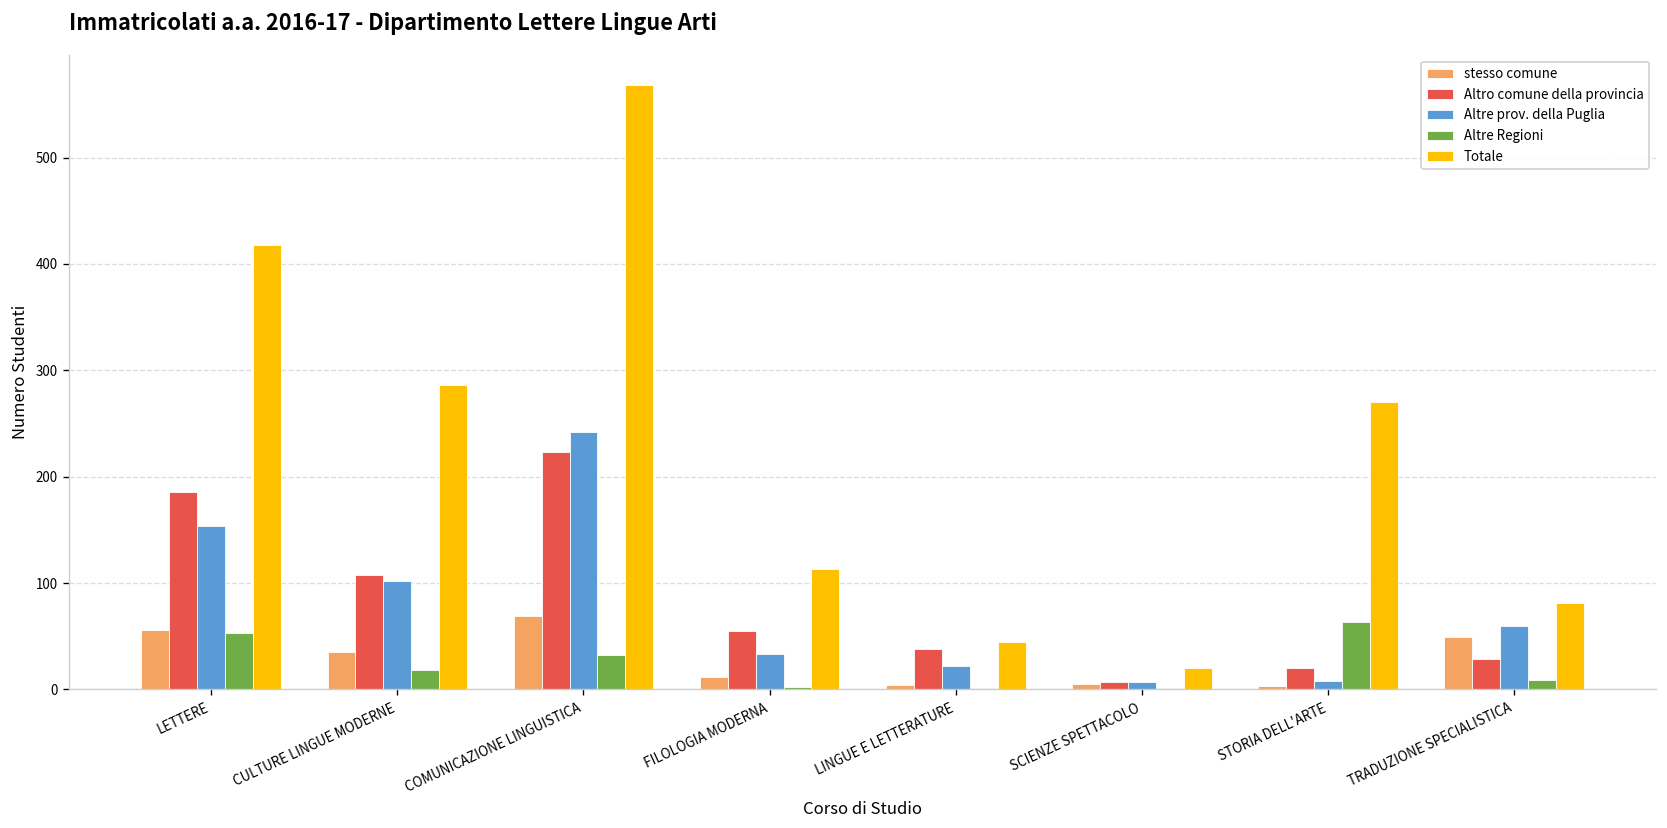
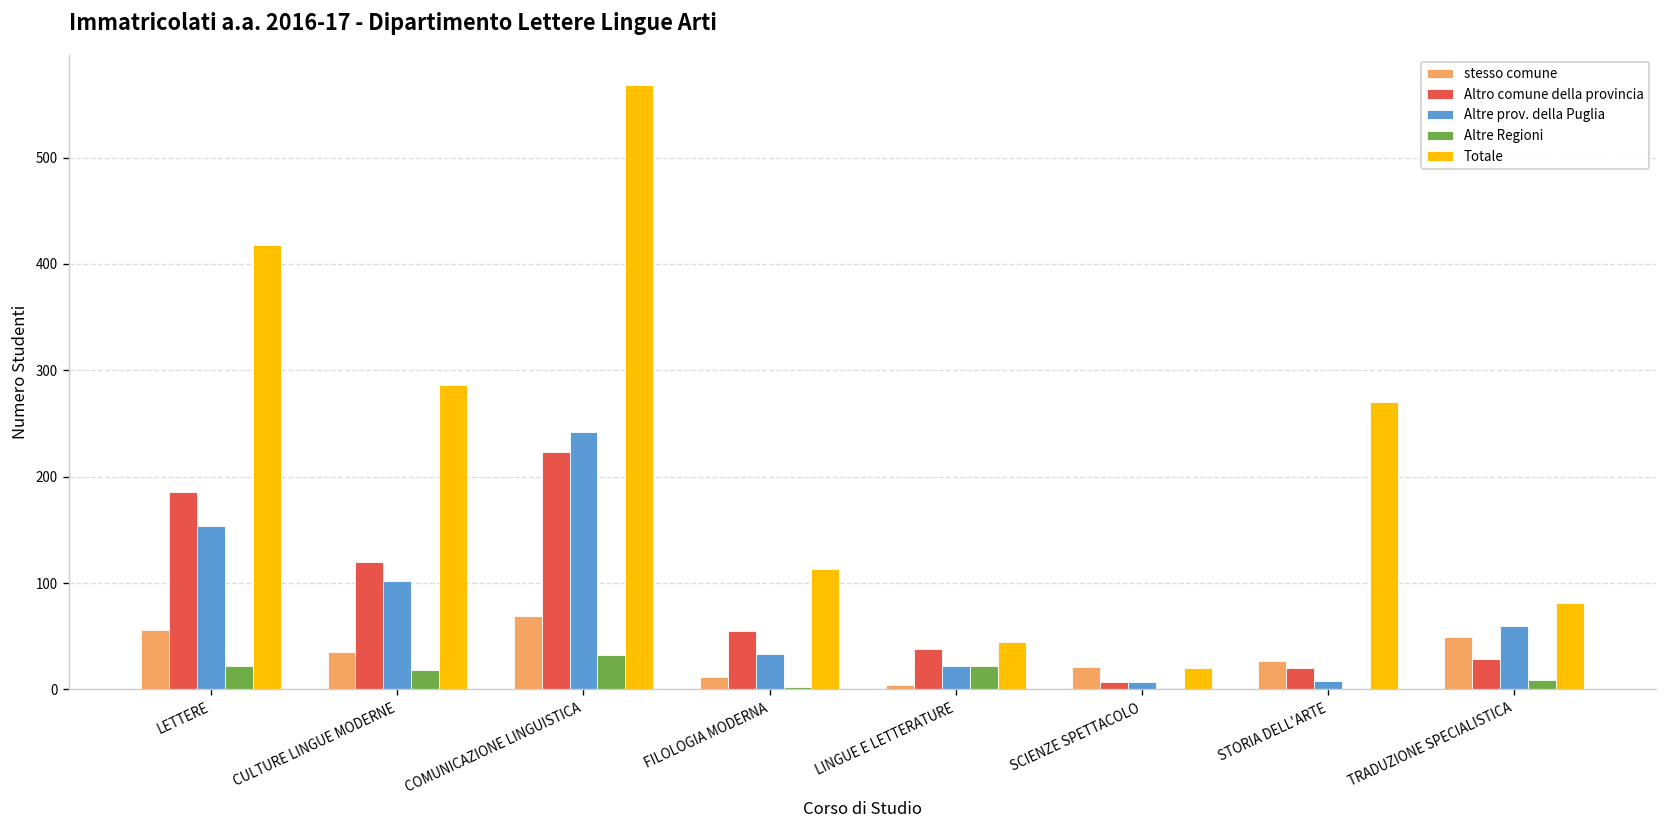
  {
    "stesso comune": {
      "LETTERE": 60,
      "CULTURE LINGUE MODERNE": 40,
      "COMUNICAZIONE LINGUISTICA": 70,
      "FILOLOGIA MODERNA": 10,
      "LINGUE E LETTERATURE": 0,
-     "SCIENZE SPETTACOLO": 10,
-     "STORIA DELL'ARTE": 0,
+     "SCIENZE SPETTACOLO": 20,
+     "STORIA DELL'ARTE": 30,
      "TRADUZIONE SPECIALISTICA": 50
    },
    "Altro comune della provincia": {
      "LETTERE": 190,
-     "CULTURE LINGUE MODERNE": 110,
+     "CULTURE LINGUE MODERNE": 120,
      "COMUNICAZIONE LINGUISTICA": 220,
      "FILOLOGIA MODERNA": 60,
      "LINGUE E LETTERATURE": 40,
      "SCIENZE SPETTACOLO": 10,
      "STORIA DELL'ARTE": 20,
      "TRADUZIONE SPECIALISTICA": 30
    },
    "Altre prov. della Puglia": {
      "LETTERE": 150,
      "CULTURE LINGUE MODERNE": 100,
      "COMUNICAZIONE LINGUISTICA": 240,
      "FILOLOGIA MODERNA": 30,
      "LINGUE E LETTERATURE": 20,
      "SCIENZE SPETTACOLO": 10,
      "STORIA DELL'ARTE": 10,
      "TRADUZIONE SPECIALISTICA": 60
    },
    "Altre Regioni": {
-     "LETTERE": 50,
+     "LETTERE": 20,
      "CULTURE LINGUE MODERNE": 20,
      "COMUNICAZIONE LINGUISTICA": 30,
-     "LINGUE E LETTERATURE": 0,
-     "STORIA DELL'ARTE": 60,
+     "LINGUE E LETTERATURE": 20,
+     "STORIA DELL'ARTE": 0,
      "TRADUZIONE SPECIALISTICA": 10
    },
    "Totale": {
      "LETTERE": 420,
      "CULTURE LINGUE MODERNE": 290,
      "COMUNICAZIONE LINGUISTICA": 570,
      "FILOLOGIA MODERNA": 110,
      "LINGUE E LETTERATURE": 50,
      "SCIENZE SPETTACOLO": 20,
      "STORIA DELL'ARTE": 270,
      "TRADUZIONE SPECIALISTICA": 80
    }
  }
